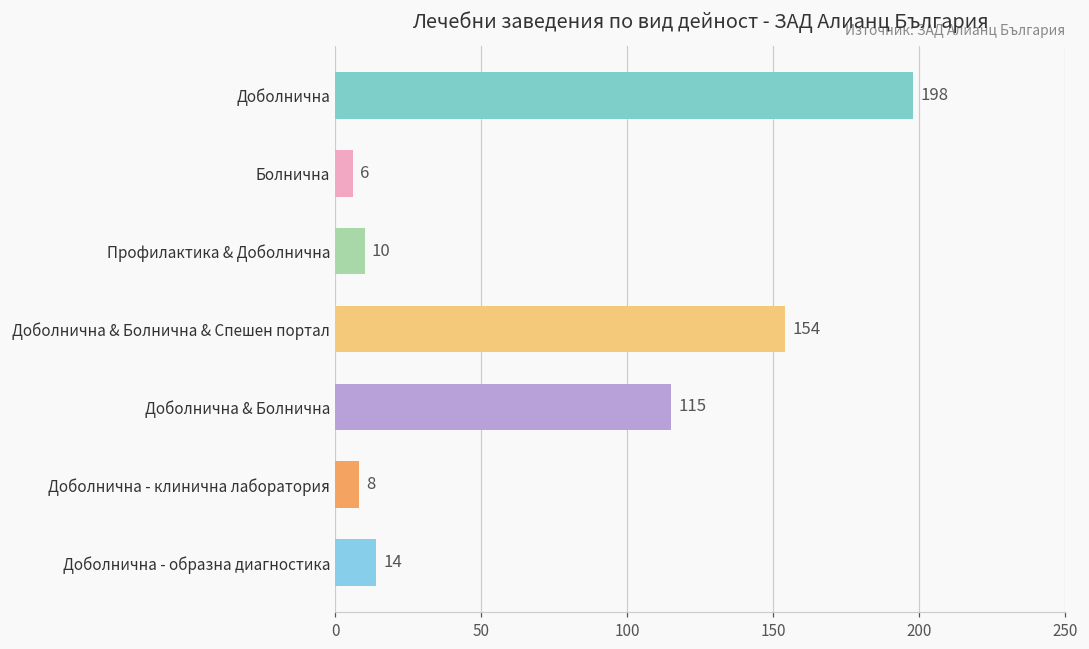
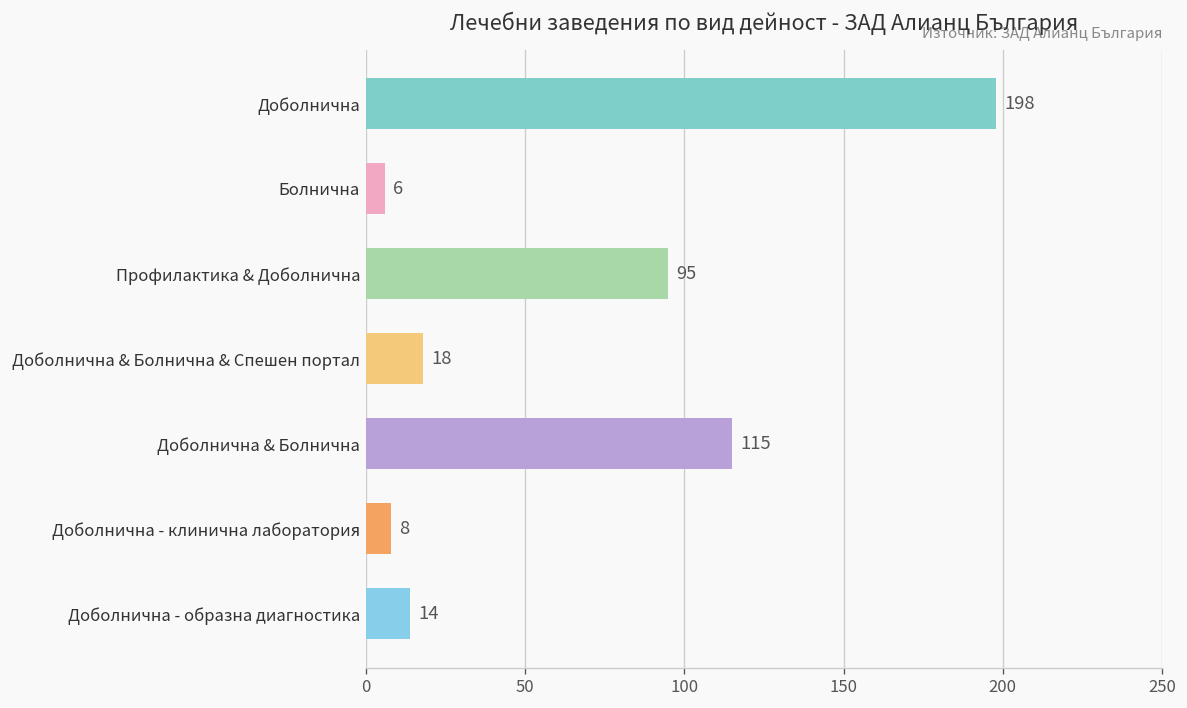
  {
    "Доболнична": 198,
    "Болнична": 6,
-   "Профилактика & Доболнична": 10,
-   "Доболнична & Болнична & Спешен портал": 154,
+   "Профилактика & Доболнична": 95,
+   "Доболнична & Болнична & Спешен портал": 18,
    "Доболнична & Болнична": 115,
    "Доболнична - клинична лаборатория": 8,
    "Доболнична - образна диагностика": 14
  }
